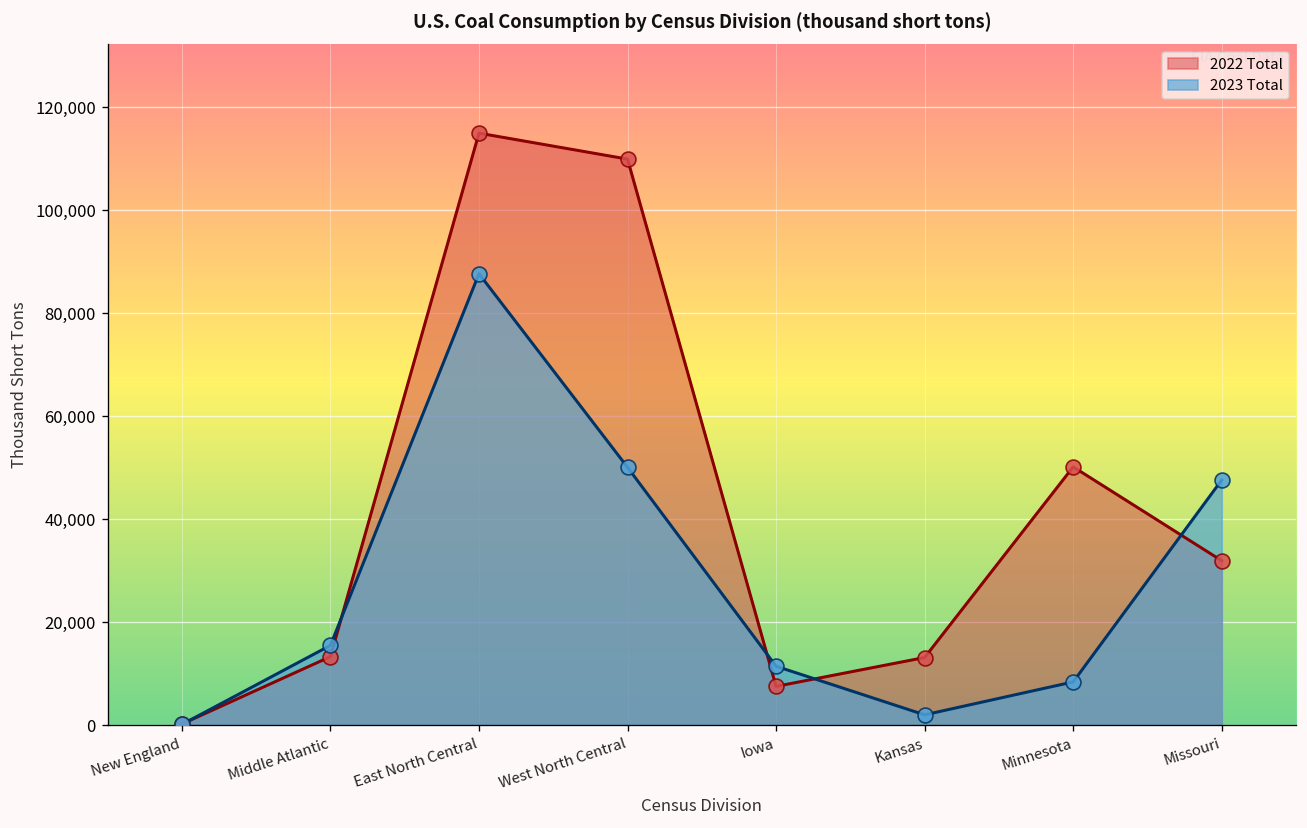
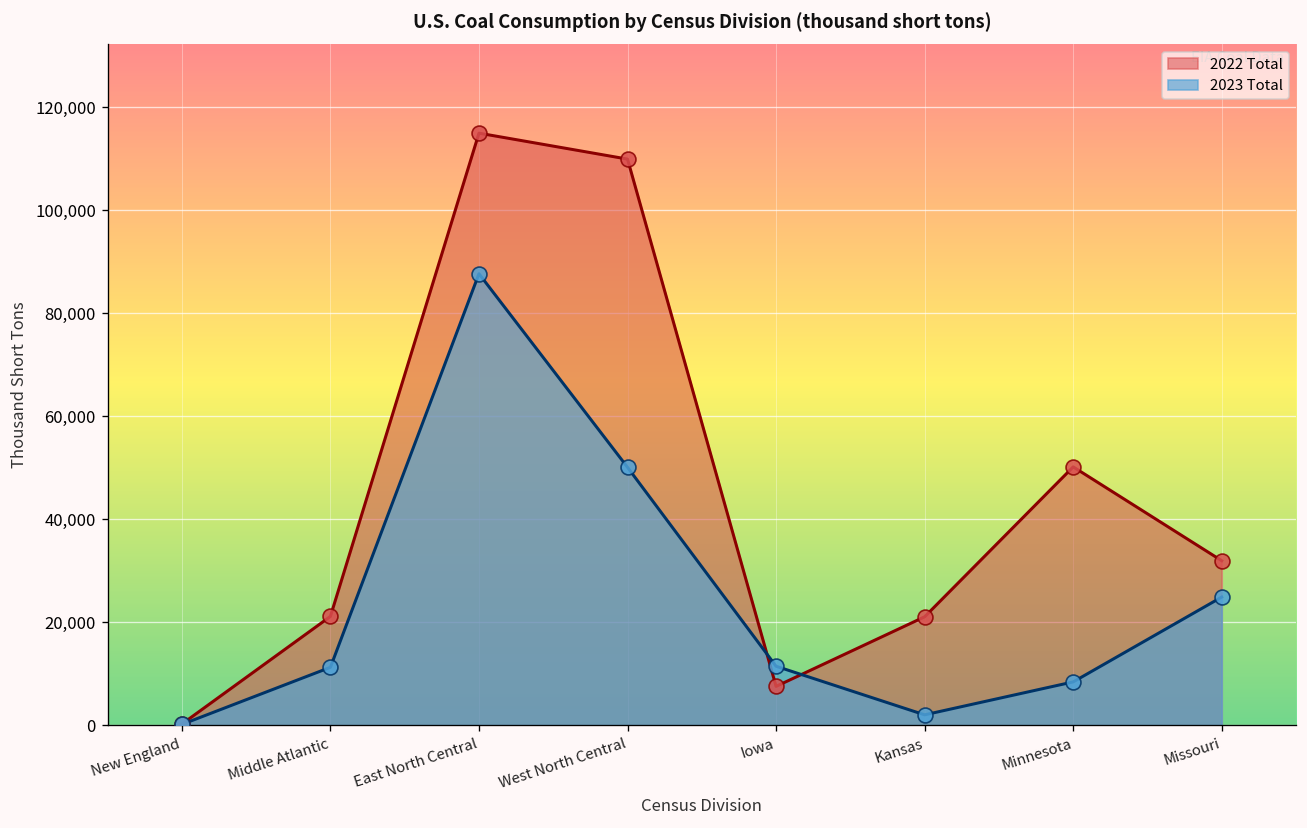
  {
    "2022 Total": {
-     "Middle Atlantic": "13,000",
+     "Middle Atlantic": "21,000",
      "East North Central": "115,000",
      "West North Central": "110,000",
      "Iowa": "8,000",
-     "Kansas": "13,000",
+     "Kansas": "21,000",
      "Minnesota": "50,000",
      "Missouri": "32,000"
    },
    "2023 Total": {
-     "Middle Atlantic": "15,000",
+     "Middle Atlantic": "11,000",
      "East North Central": "88,000",
      "West North Central": "50,000",
      "Iowa": "11,000",
      "Kansas": "2,000",
      "Minnesota": "8,000",
-     "Missouri": "48,000"
+     "Missouri": "25,000"
    }
  }
